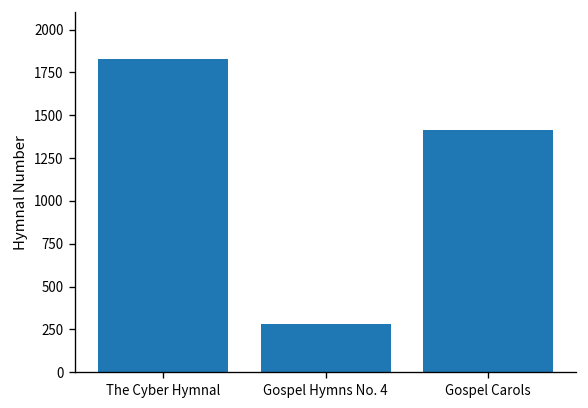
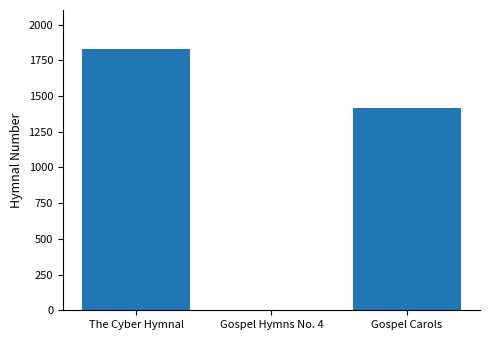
  {
    "The Cyber Hymnal": 1830,
-   "Gospel Hymns No. 4": 280,
+   "Gospel Hymns No. 4": 0,
    "Gospel Carols": 1420
  }
